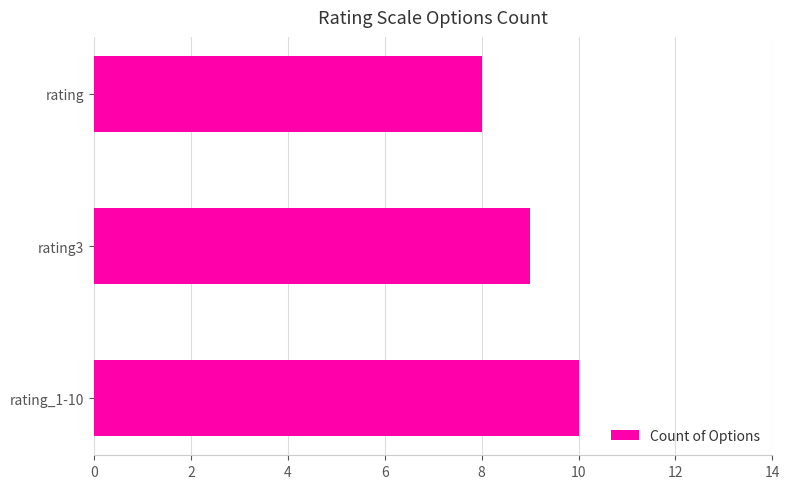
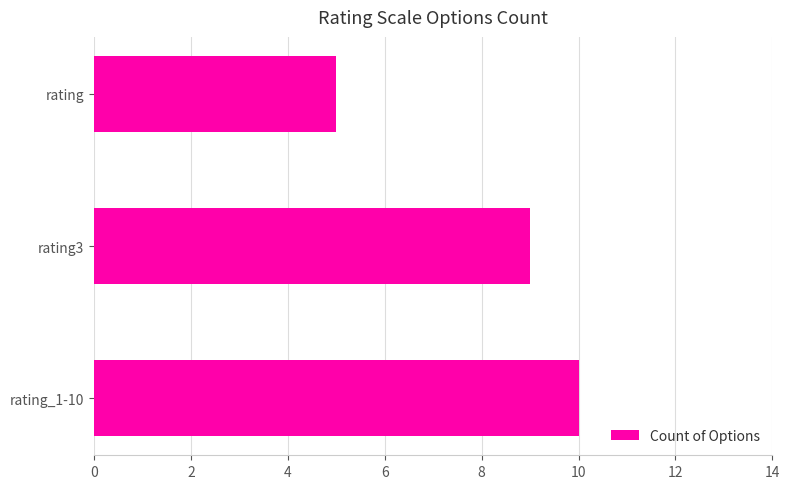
  {
-   "rating": 8,
+   "rating": 5,
    "rating3": 9,
    "rating_1-10": 10
  }
